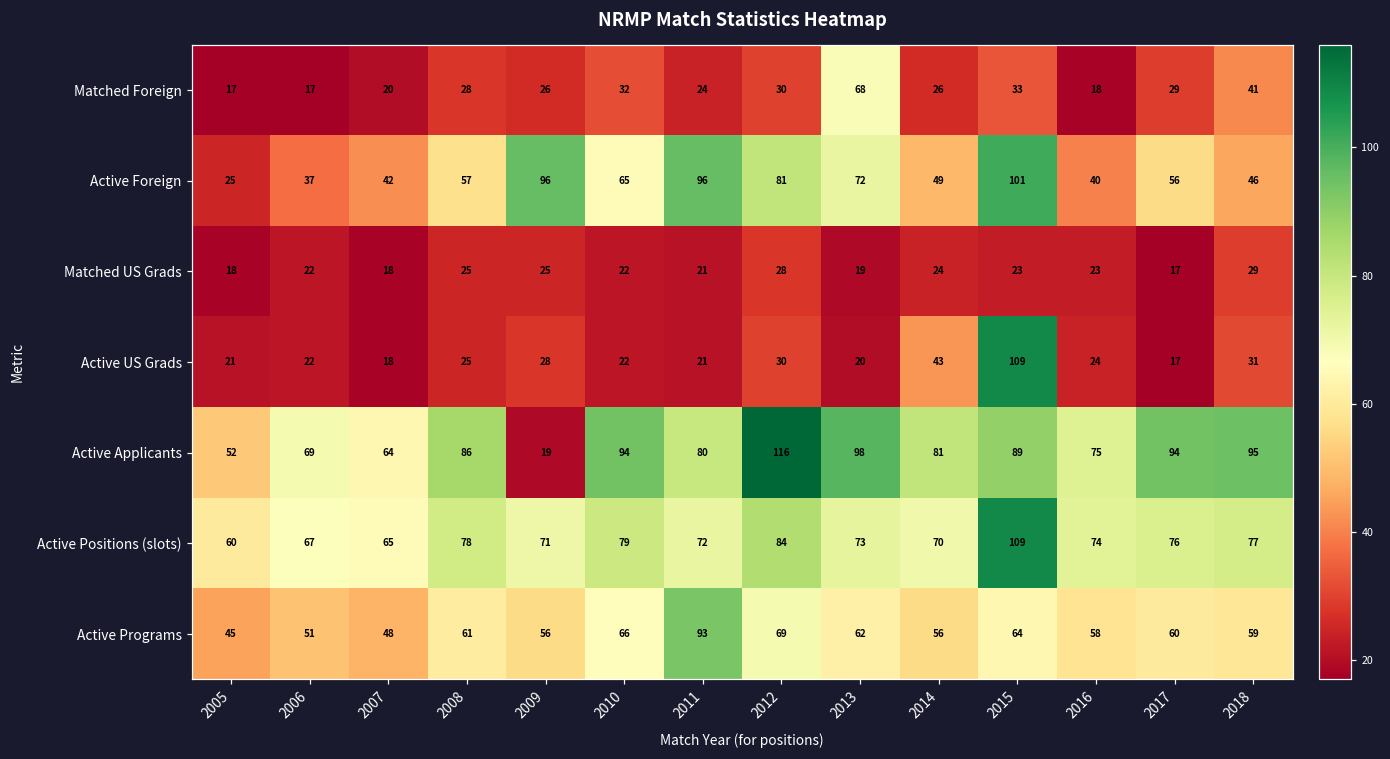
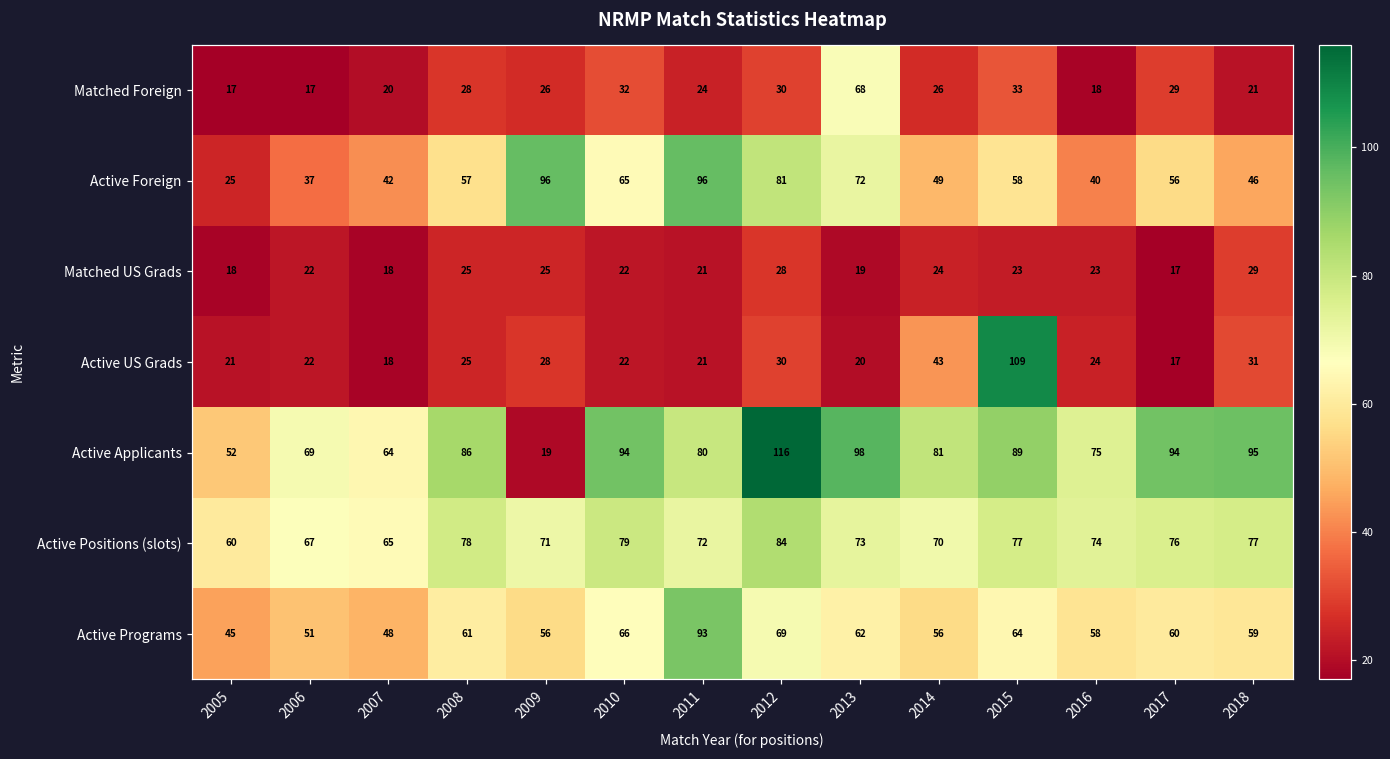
  {
    "Matched Foreign": {
      "2005": 17,
      "2006": 17,
      "2007": 20,
      "2008": 28,
      "2009": 26,
      "2010": 32,
      "2011": 24,
      "2012": 30,
      "2013": 68,
      "2014": 26,
      "2015": 33,
      "2016": 18,
      "2017": 29,
-     "2018": 41
+     "2018": 21
    },
    "Active Foreign": {
      "2005": 25,
      "2006": 37,
      "2007": 42,
      "2008": 57,
      "2009": 96,
      "2010": 65,
      "2011": 96,
      "2012": 81,
      "2013": 72,
      "2014": 49,
-     "2015": 101,
+     "2015": 58,
      "2016": 40,
      "2017": 56,
      "2018": 46
    },
    "Matched US Grads": {
      "2005": 18,
      "2006": 22,
      "2007": 18,
      "2008": 25,
      "2009": 25,
      "2010": 22,
      "2011": 21,
      "2012": 28,
      "2013": 19,
      "2014": 24,
      "2015": 23,
      "2016": 23,
      "2017": 17,
      "2018": 29
    },
    "Active US Grads": {
      "2005": 21,
      "2006": 22,
      "2007": 18,
      "2008": 25,
      "2009": 28,
      "2010": 22,
      "2011": 21,
      "2012": 30,
      "2013": 20,
      "2014": 43,
      "2015": 109,
      "2016": 24,
      "2017": 17,
      "2018": 31
    },
    "Active Applicants": {
      "2005": 52,
      "2006": 69,
      "2007": 64,
      "2008": 86,
      "2009": 19,
      "2010": 94,
      "2011": 80,
      "2012": 116,
      "2013": 98,
      "2014": 81,
      "2015": 89,
      "2016": 75,
      "2017": 94,
      "2018": 95
    },
    "Active Positions (slots)": {
      "2005": 60,
      "2006": 67,
      "2007": 65,
      "2008": 78,
      "2009": 71,
      "2010": 79,
      "2011": 72,
      "2012": 84,
      "2013": 73,
      "2014": 70,
-     "2015": 109,
+     "2015": 77,
      "2016": 74,
      "2017": 76,
      "2018": 77
    },
    "Active Programs": {
      "2005": 45,
      "2006": 51,
      "2007": 48,
      "2008": 61,
      "2009": 56,
      "2010": 66,
      "2011": 93,
      "2012": 69,
      "2013": 62,
      "2014": 56,
      "2015": 64,
      "2016": 58,
      "2017": 60,
      "2018": 59
    }
  }
